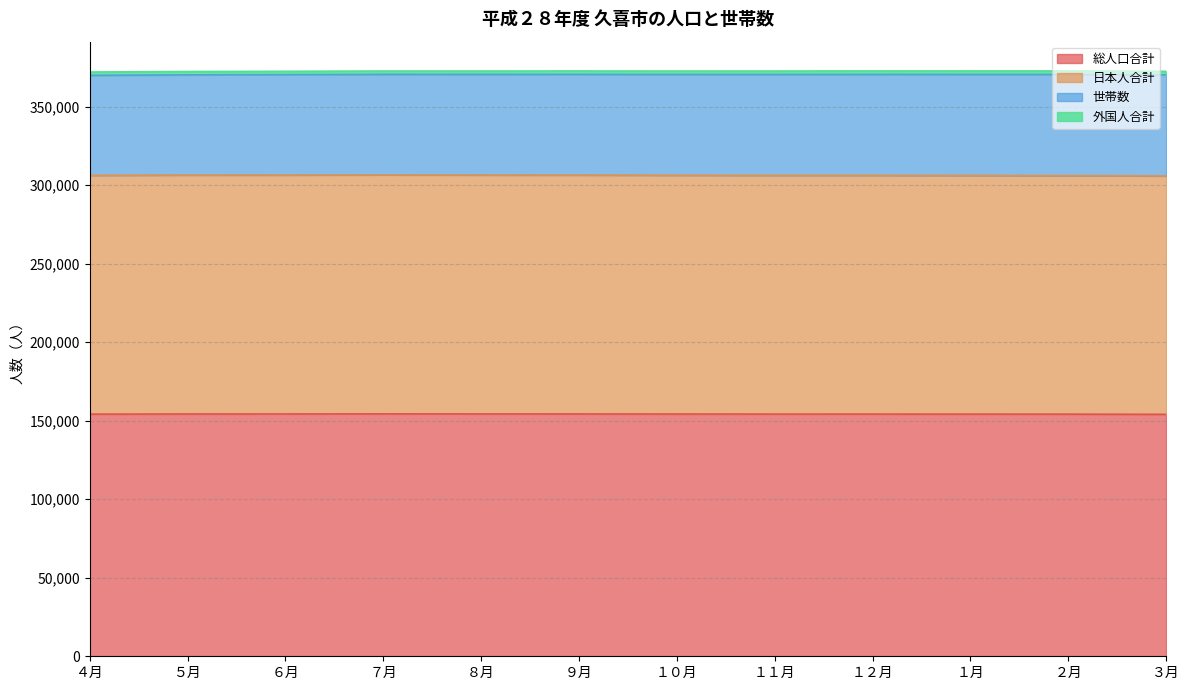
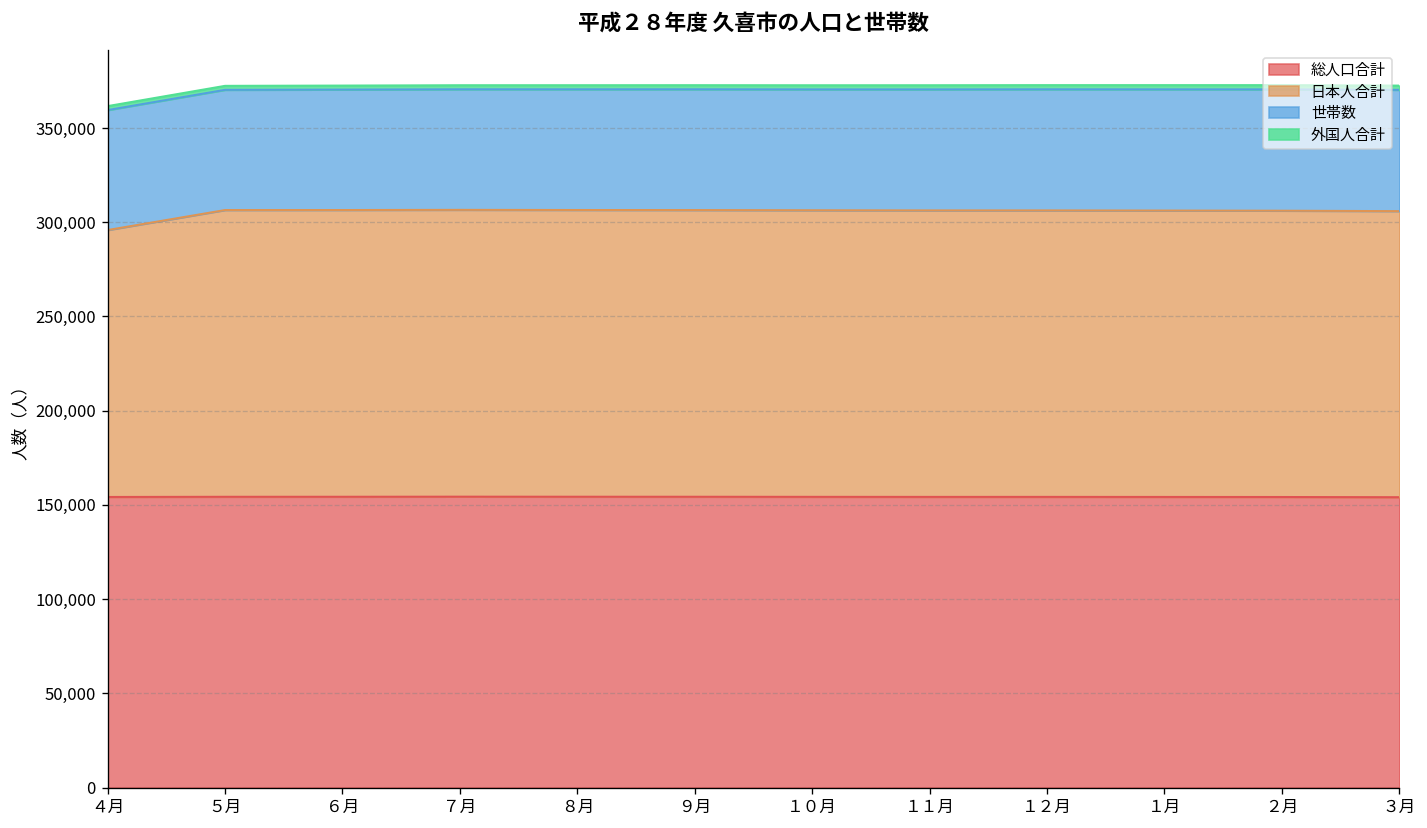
  {
    "総人口合計": {
      "４月": "154,000",
      "５月": "154,000",
      "６月": "154,000",
      "７月": "154,000",
      "８月": "154,000",
      "９月": "154,000",
      "１０月": "154,000",
      "１１月": "154,000",
      "１２月": "154,000",
      "１月": "154,000",
      "２月": "154,000",
      "３月": "154,000"
    },
    "日本人合計": {
-     "４月": "152,000",
+     "４月": "142,000",
      "５月": "152,000",
      "６月": "152,000",
      "７月": "152,000",
      "８月": "152,000",
      "９月": "152,000",
      "１０月": "152,000",
      "１１月": "152,000",
      "１２月": "152,000",
      "１月": "152,000",
      "２月": "152,000",
      "３月": "152,000"
    },
    "世帯数": {
      "４月": "64,000",
      "５月": "64,000",
      "６月": "64,000",
      "７月": "64,000",
      "８月": "64,000",
      "９月": "64,000",
      "１０月": "64,000",
      "１１月": "64,000",
      "１２月": "64,000",
      "１月": "64,000",
      "３月": "64,000"
    },
    "外国人合計": {
      "４月": "2,000",
      "５月": "2,000",
      "６月": "2,000",
      "７月": "2,000",
      "８月": "2,000",
      "９月": "2,000",
      "１０月": "2,000",
      "１１月": "2,000",
      "１２月": "2,000",
      "１月": "2,000",
      "３月": "2,000"
    }
  }
